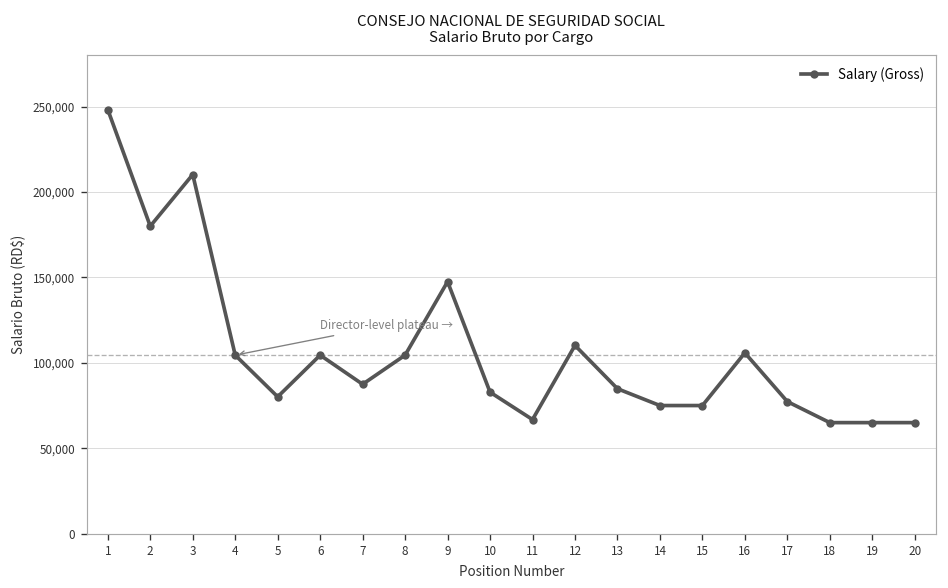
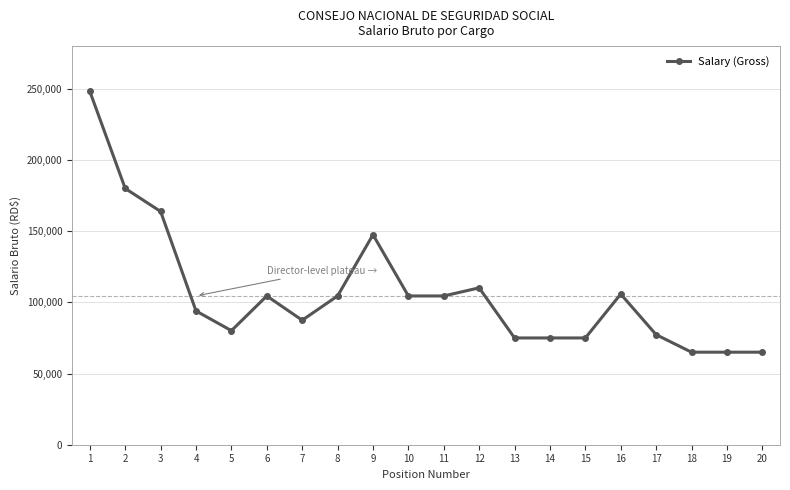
  {
    "1": "248,000",
    "2": "180,000",
-   "3": "210,000",
-   "4": "105,000",
+   "3": "164,000",
+   "4": "94,000",
    "5": "80,000",
    "6": "105,000",
    "7": "87,000",
    "8": "105,000",
    "9": "148,000",
-   "10": "83,000",
-   "11": "67,000",
+   "10": "105,000",
+   "11": "105,000",
    "12": "110,000",
-   "13": "85,000",
+   "13": "75,000",
    "14": "75,000",
    "15": "75,000",
    "16": "106,000",
    "17": "77,000",
    "18": "65,000",
    "19": "65,000",
    "20": "65,000"
  }
